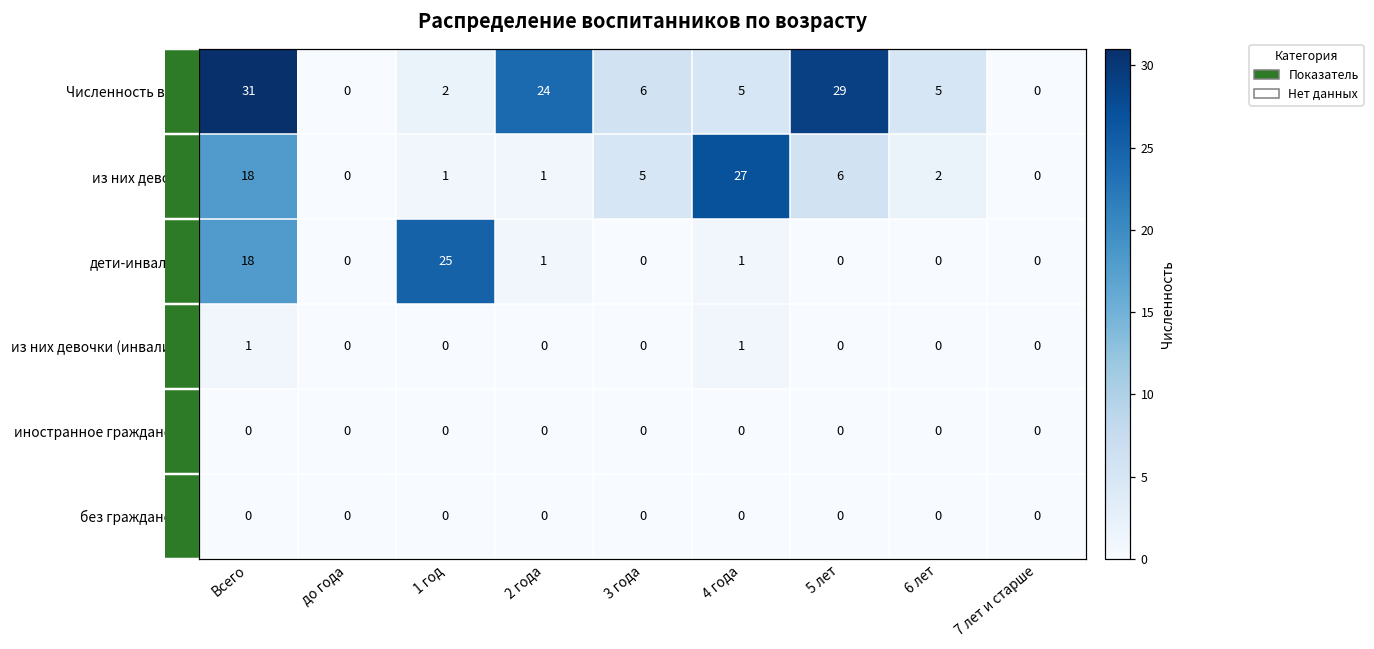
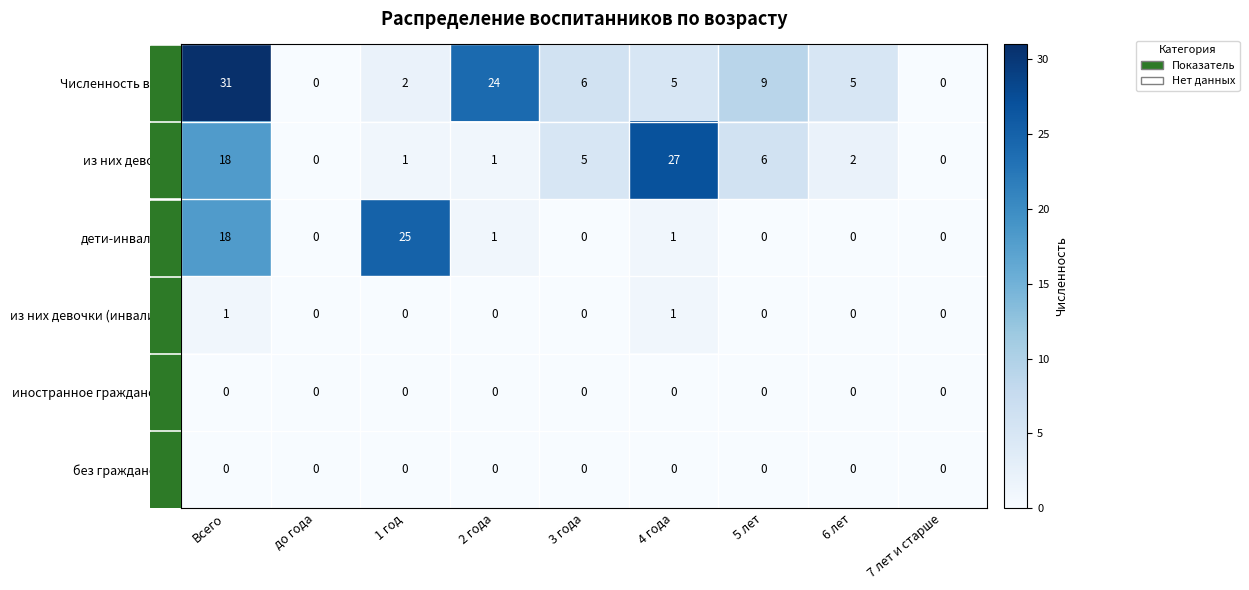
  {
    "Численность всего": {
      "Всего": 31,
      "до года": 0,
      "1 год": 2,
      "2 года": 24,
      "3 года": 6,
      "4 года": 5,
-     "5 лет": 29,
+     "5 лет": 9,
      "6 лет": 5,
      "7 лет и старше": 0
    },
    "из них девочки": {
      "Всего": 18,
      "до года": 0,
      "1 год": 1,
      "2 года": 1,
      "3 года": 5,
      "4 года": 27,
      "5 лет": 6,
      "6 лет": 2,
      "7 лет и старше": 0
    },
    "дети-инвалиды": {
      "Всего": 18,
      "до года": 0,
      "1 год": 25,
      "2 года": 1,
      "3 года": 0,
      "4 года": 1,
      "5 лет": 0,
      "6 лет": 0,
      "7 лет и старше": 0
    },
    "из них девочки (инвалиды)": {
      "Всего": 1,
      "до года": 0,
      "1 год": 0,
      "2 года": 0,
      "3 года": 0,
      "4 года": 1,
      "5 лет": 0,
      "6 лет": 0,
      "7 лет и старше": 0
    },
    "иностранное гражданство": {
      "Всего": 0,
      "до года": 0,
      "1 год": 0,
      "2 года": 0,
      "3 года": 0,
      "4 года": 0,
      "5 лет": 0,
      "6 лет": 0,
      "7 лет и старше": 0
    },
    "без гражданства": {
      "Всего": 0,
      "до года": 0,
      "1 год": 0,
      "2 года": 0,
      "3 года": 0,
      "4 года": 0,
      "5 лет": 0,
      "6 лет": 0,
      "7 лет и старше": 0
    }
  }
